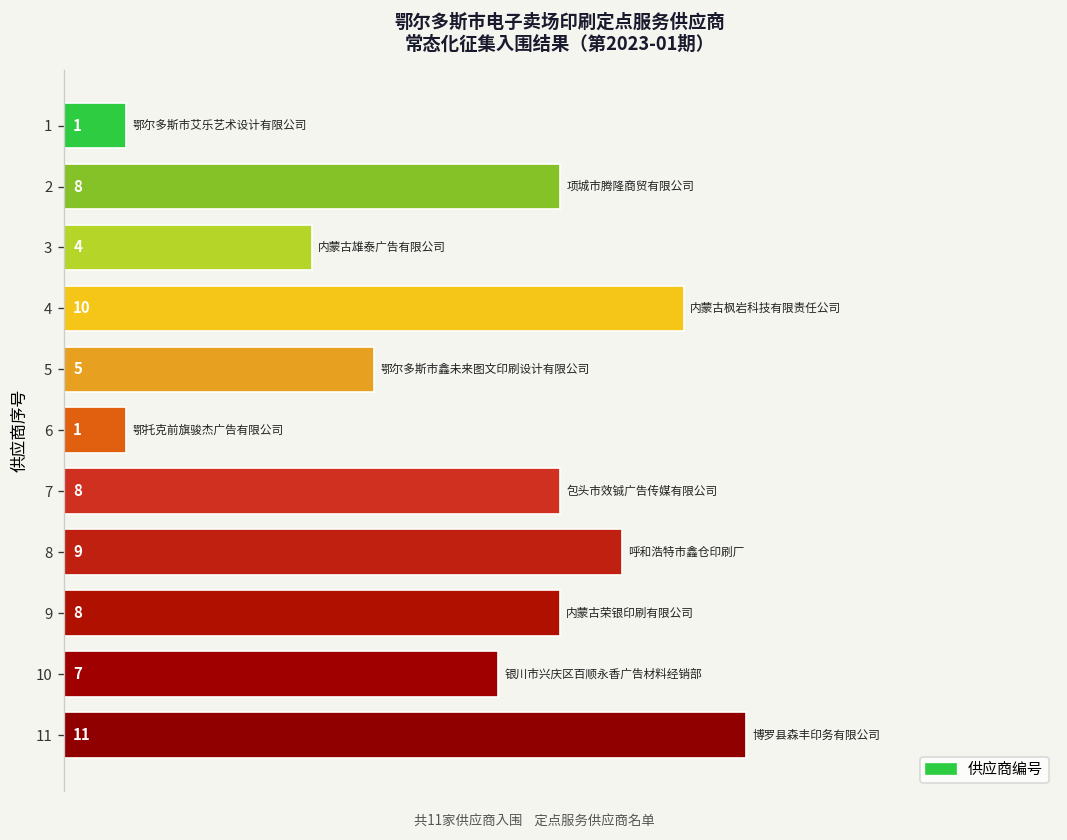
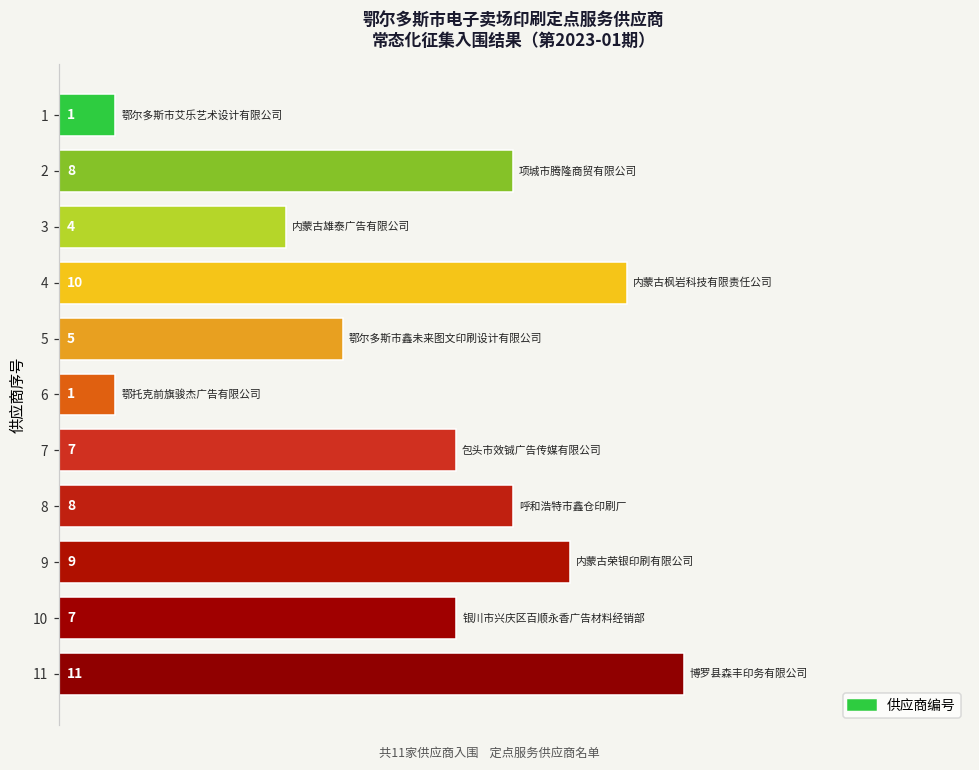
  {
    "1": 1,
    "2": 8,
    "3": 4,
    "4": 10,
    "5": 5,
    "6": 1,
-   "7": 8,
-   "8": 9,
-   "9": 8,
+   "7": 7,
+   "8": 8,
+   "9": 9,
    "10": 7,
    "11": 11
  }
